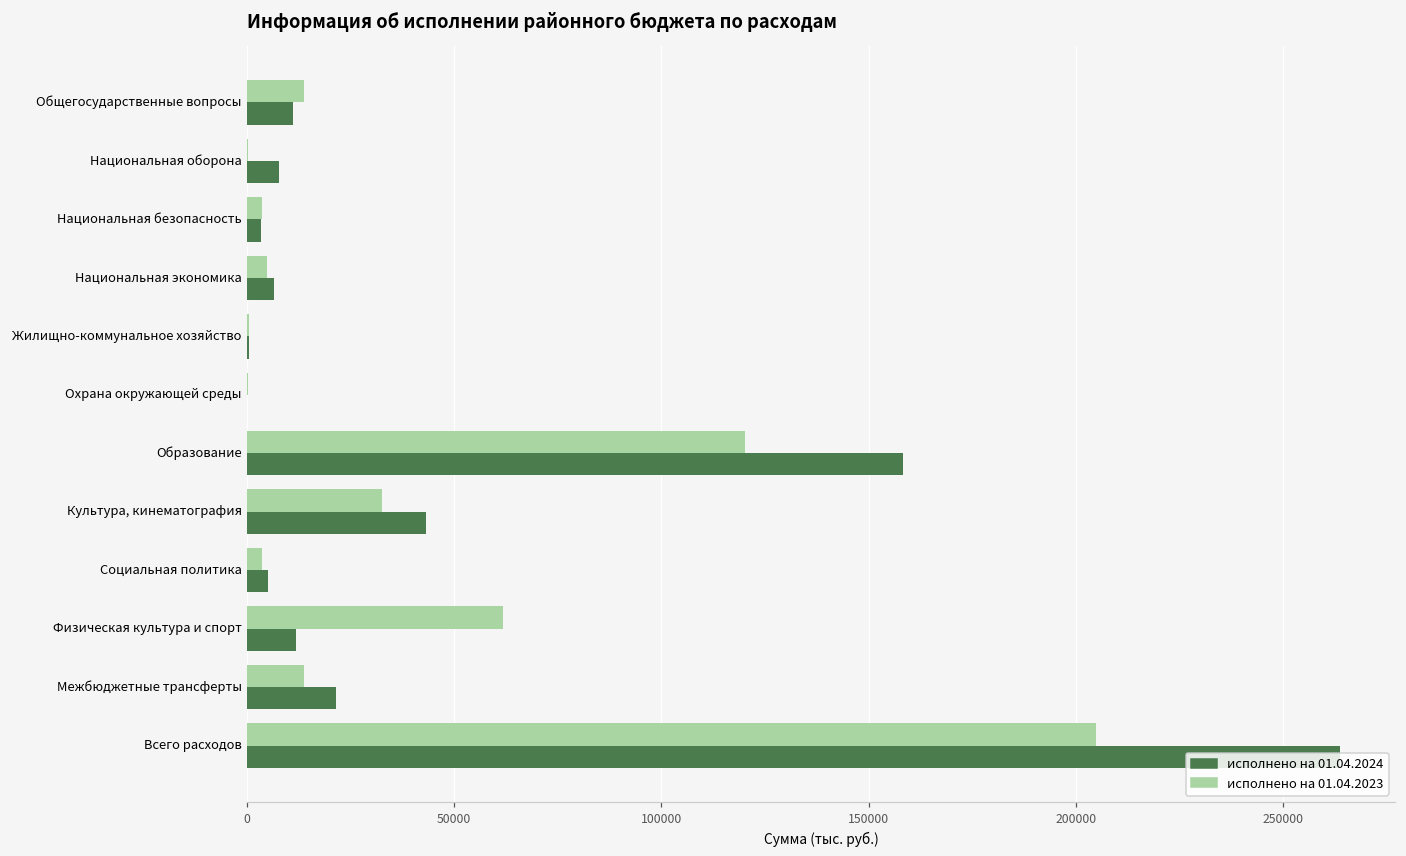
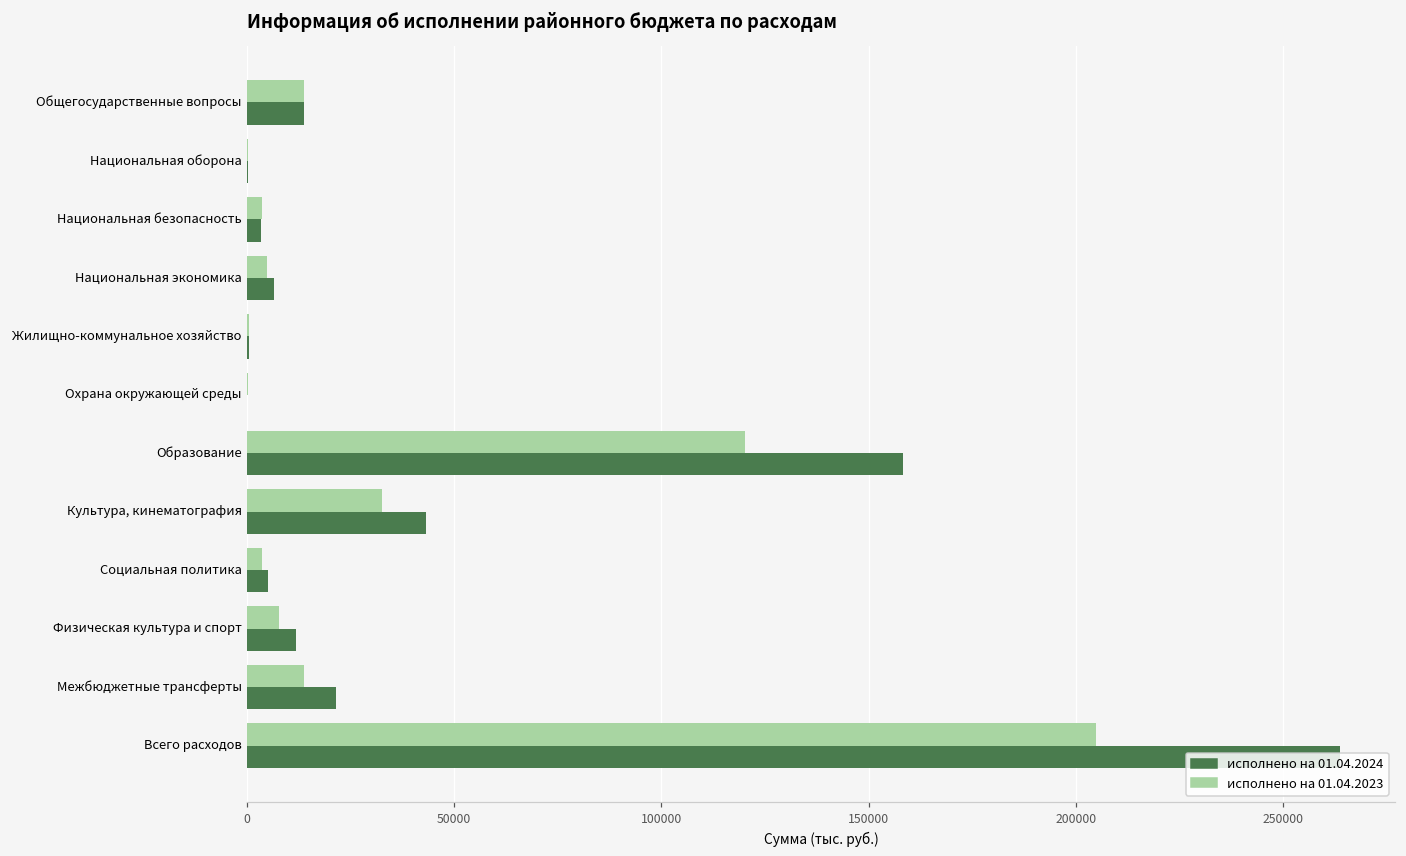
  {
    "исполнено на 01.04.2024": {
-     "Общегосударственные вопросы": 11000,
-     "Национальная оборона": 8000,
+     "Общегосударственные вопросы": 14000,
+     "Национальная оборона": 0,
      "Национальная безопасность": 3000,
      "Национальная экономика": 6000,
      "Охрана окружающей среды": 0,
      "Образование": 158000,
      "Культура, кинематография": 43000,
      "Социальная политика": 5000,
      "Физическая культура и спорт": 12000,
      "Межбюджетные трансферты": 21000
    },
    "исполнено на 01.04.2023": {
      "Общегосударственные вопросы": 14000,
      "Национальная безопасность": 4000,
      "Национальная экономика": 5000,
      "Образование": 120000,
      "Культура, кинематография": 33000,
      "Социальная политика": 4000,
-     "Физическая культура и спорт": 62000,
+     "Физическая культура и спорт": 8000,
      "Межбюджетные трансферты": 14000,
      "Всего расходов": 205000
    }
  }
